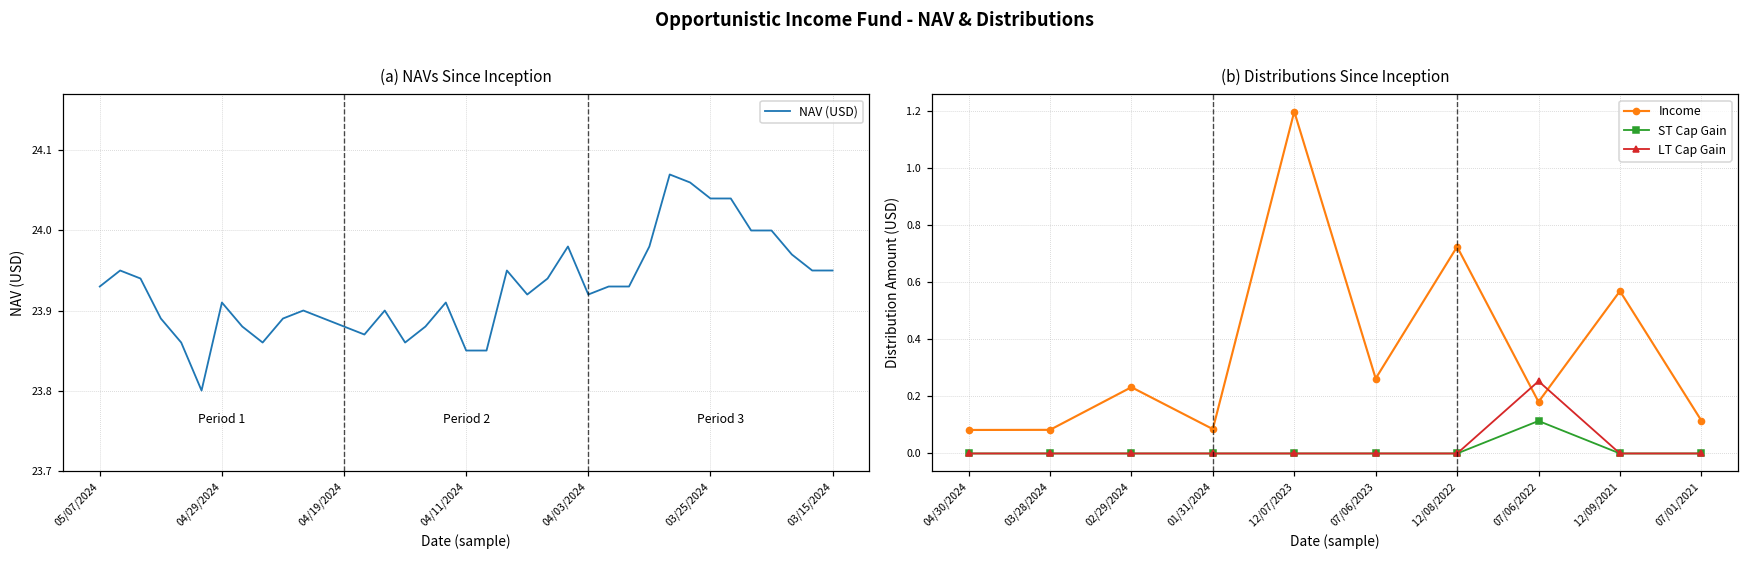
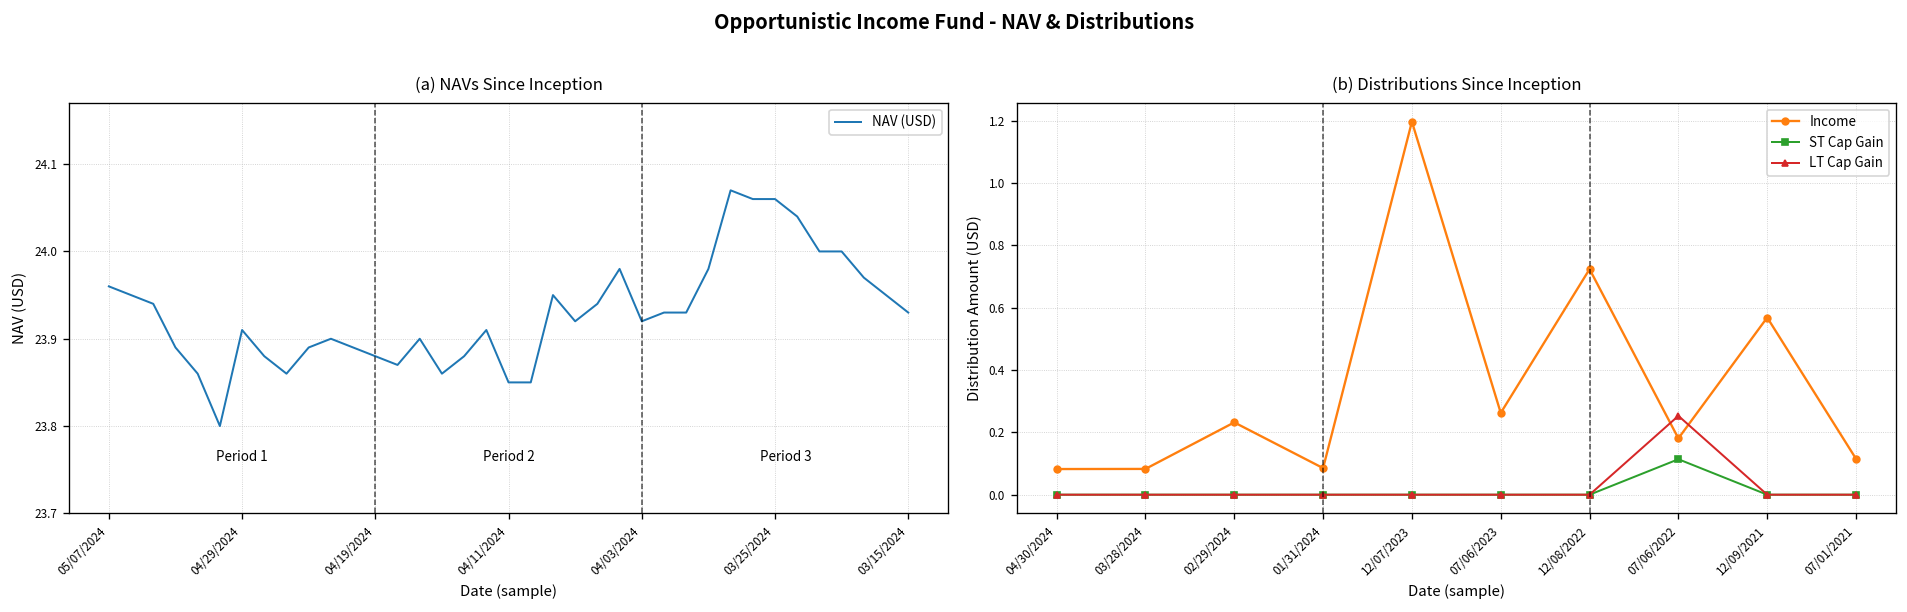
  {
    "(a) NAVs Since Inception": {
-     "05/07/2024": 23.93,
+     "05/07/2024": 23.96,
      "04/29/2024": 23.91,
      "04/19/2024": 23.88,
      "04/11/2024": 23.85,
      "04/03/2024": 23.92,
-     "03/25/2024": 24.04,
-     "03/15/2024": 23.95
+     "03/25/2024": 24.06,
+     "03/15/2024": 23.93
    },
    "(b) Distributions Since Inception": {
      "Income": {
        "04/30/2024": 0.08,
        "03/28/2024": 0.08,
        "02/29/2024": 0.23,
        "01/31/2024": 0.09,
        "12/07/2023": 1.20,
        "07/06/2023": 0.26,
        "12/08/2022": 0.72,
        "07/06/2022": 0.18,
        "12/09/2021": 0.57,
        "07/01/2021": 0.12
      },
      "ST Cap Gain": {
        "07/06/2022": 0.11
      },
      "LT Cap Gain": {
        "07/06/2022": 0.25
      }
    }
  }
